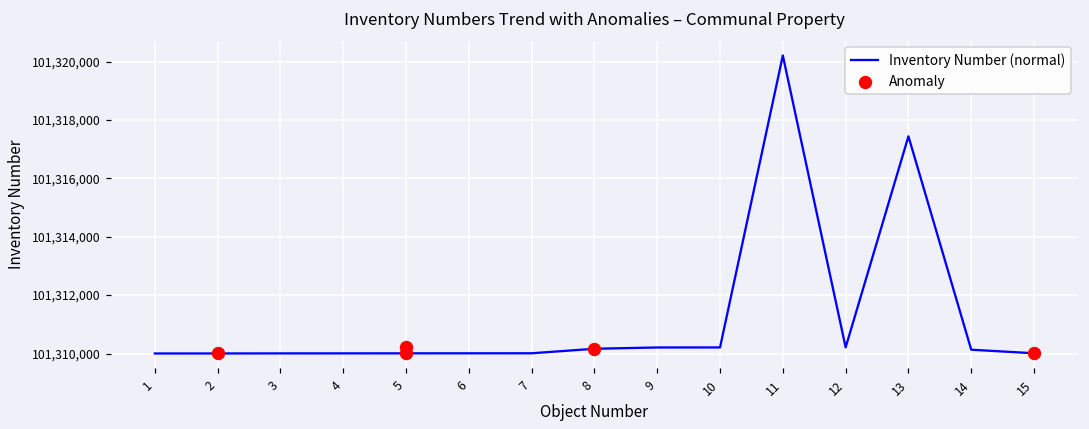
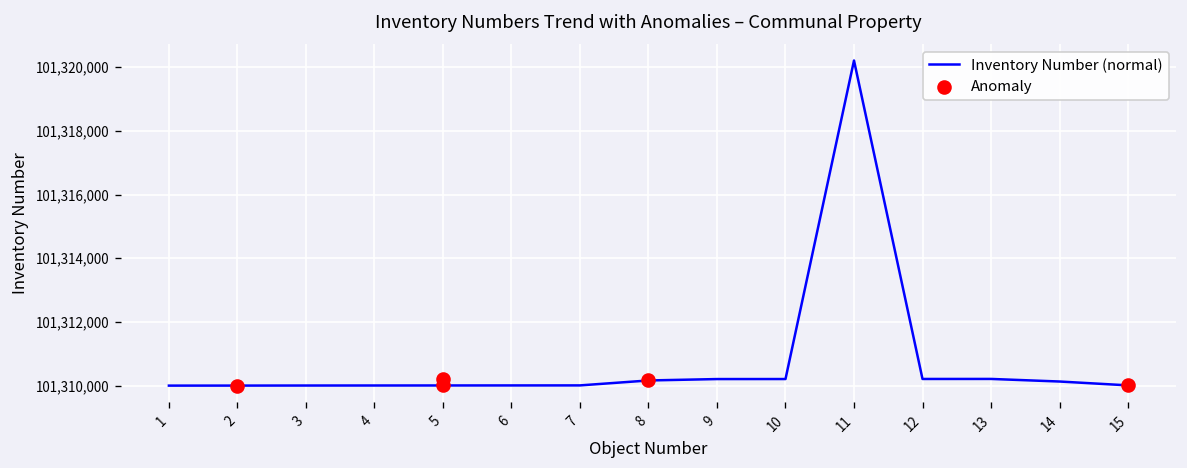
  {
    "Inventory Number (normal)": {
      "1": "101,310,000",
      "3": "101,310,000",
      "4": "101,310,000",
      "6": "101,310,000",
      "7": "101,310,000",
      "9": "101,310,200",
      "10": "101,310,200",
      "11": "101,320,200",
      "12": "101,310,200",
-     "13": "101,317,400",
+     "13": "101,310,200",
      "14": "101,310,100"
    }
  }
